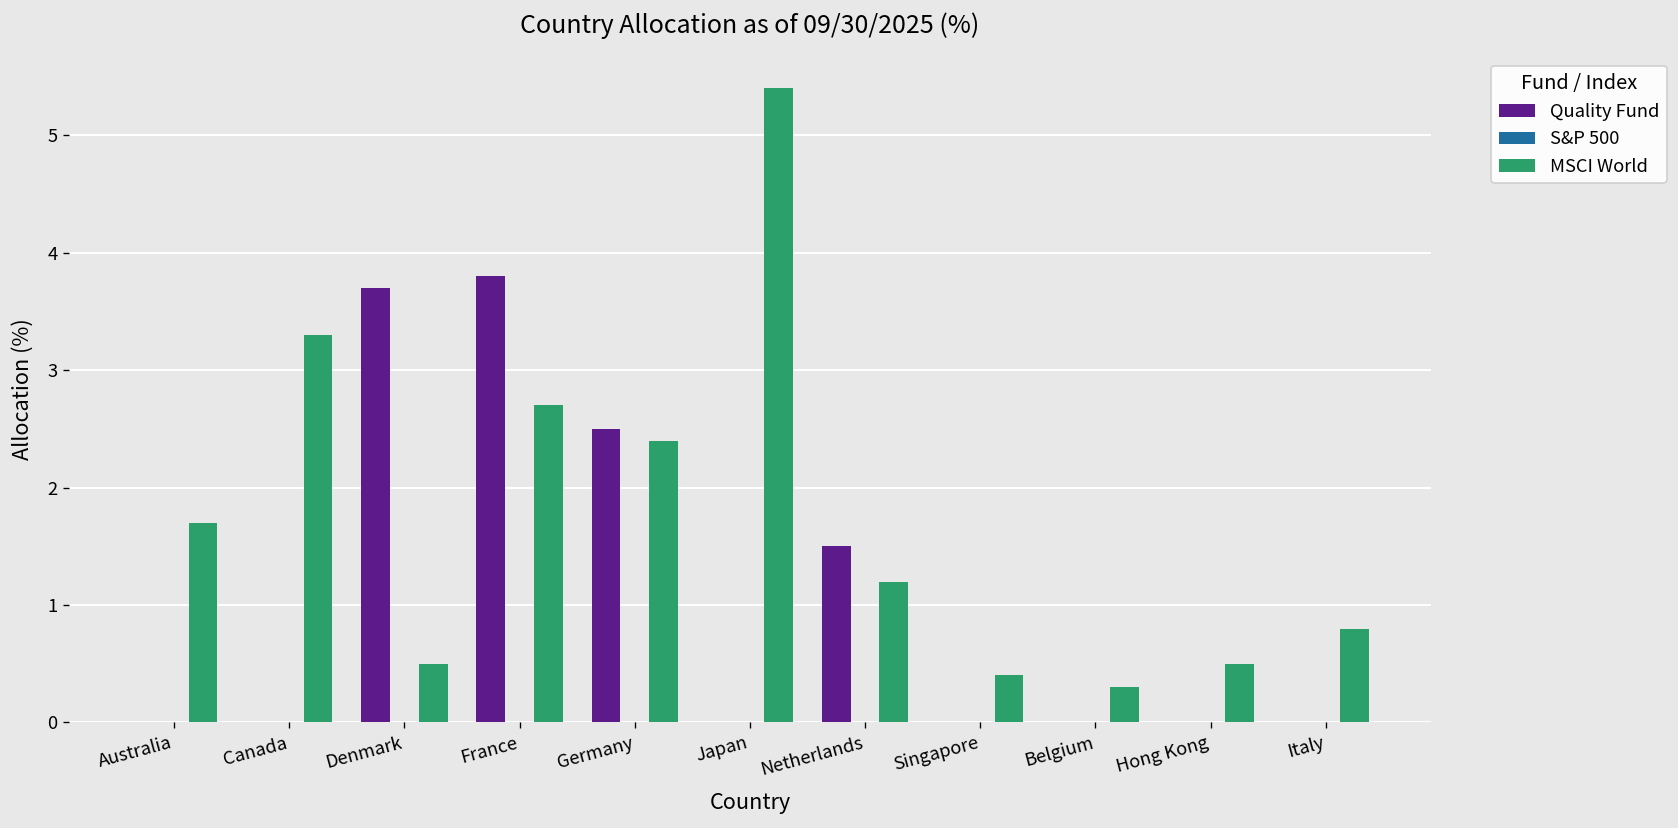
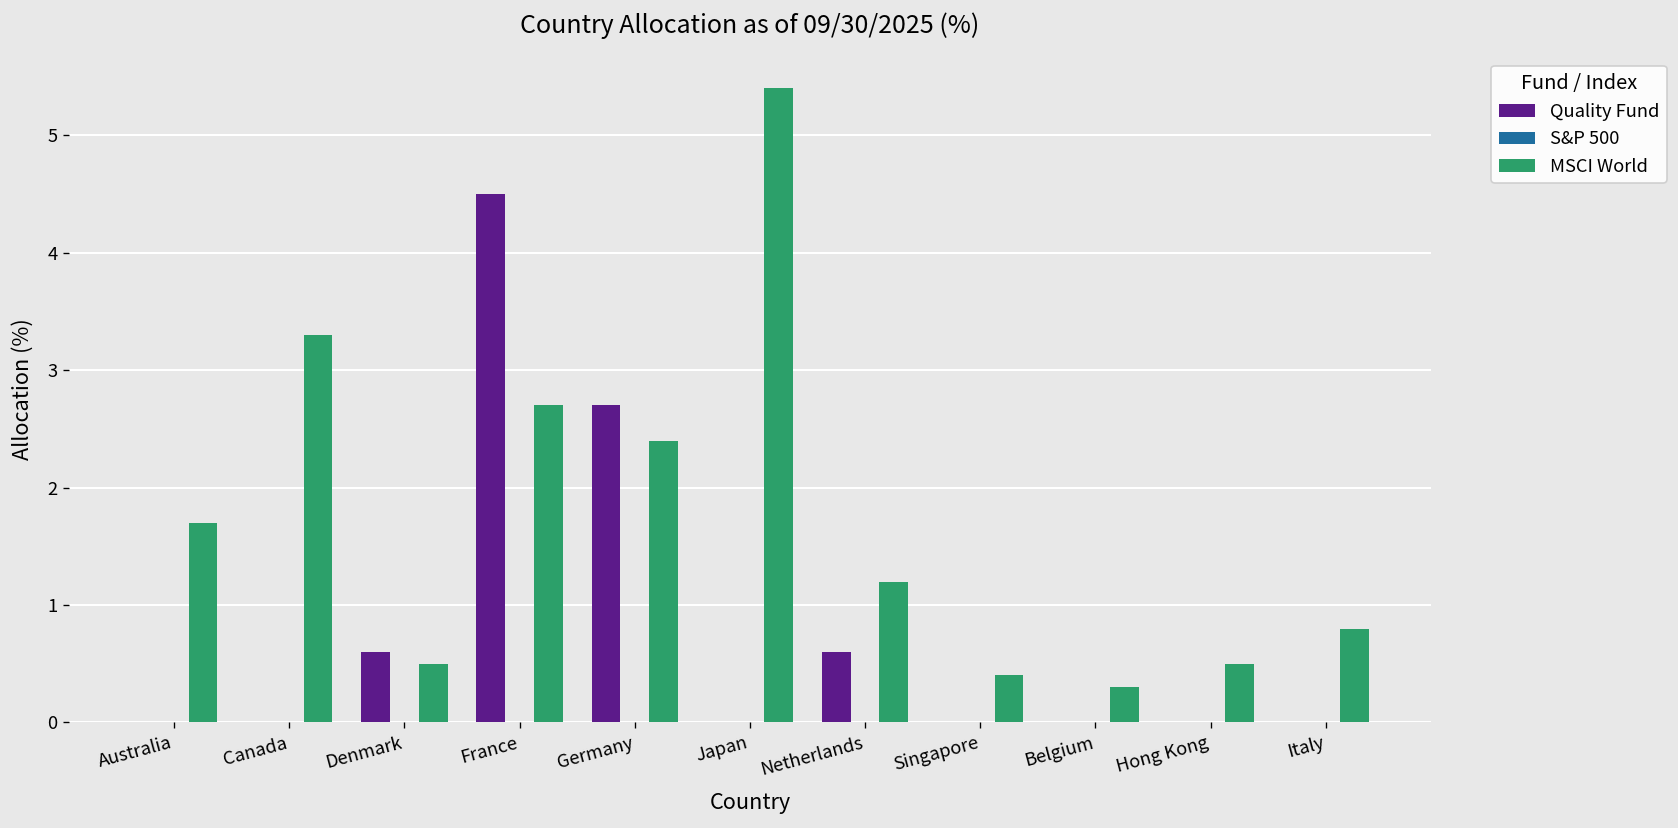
  {
    "Quality Fund": {
      "Australia": 0.0,
      "Canada": 0.0,
-     "Denmark": 3.7,
-     "France": 3.8,
-     "Germany": 2.5,
+     "Denmark": 0.6,
+     "France": 4.5,
+     "Germany": 2.7,
      "Japan": 0.0,
-     "Netherlands": 1.5,
+     "Netherlands": 0.6,
      "Singapore": 0.0,
      "Belgium": 0.0,
      "Hong Kong": 0.0,
      "Italy": 0.0
    },
    "S&P 500": {
      "Australia": 0.0,
      "Canada": 0.0,
      "Denmark": 0.0,
      "France": 0.0,
      "Germany": 0.0,
      "Japan": 0.0,
      "Netherlands": 0.0,
      "Singapore": 0.0,
      "Belgium": 0.0,
      "Hong Kong": 0.0,
      "Italy": 0.0
    },
    "MSCI World": {
      "Australia": 1.7,
      "Canada": 3.3,
      "Denmark": 0.5,
      "France": 2.7,
      "Germany": 2.4,
      "Japan": 5.4,
      "Netherlands": 1.2,
      "Singapore": 0.4,
      "Belgium": 0.3,
      "Hong Kong": 0.5,
      "Italy": 0.8
    }
  }
